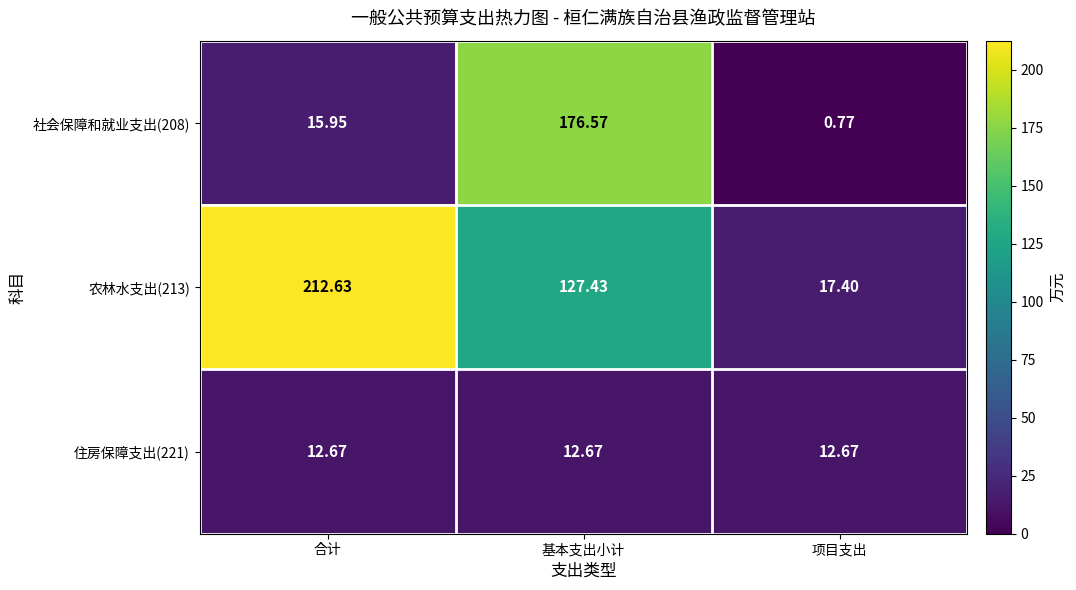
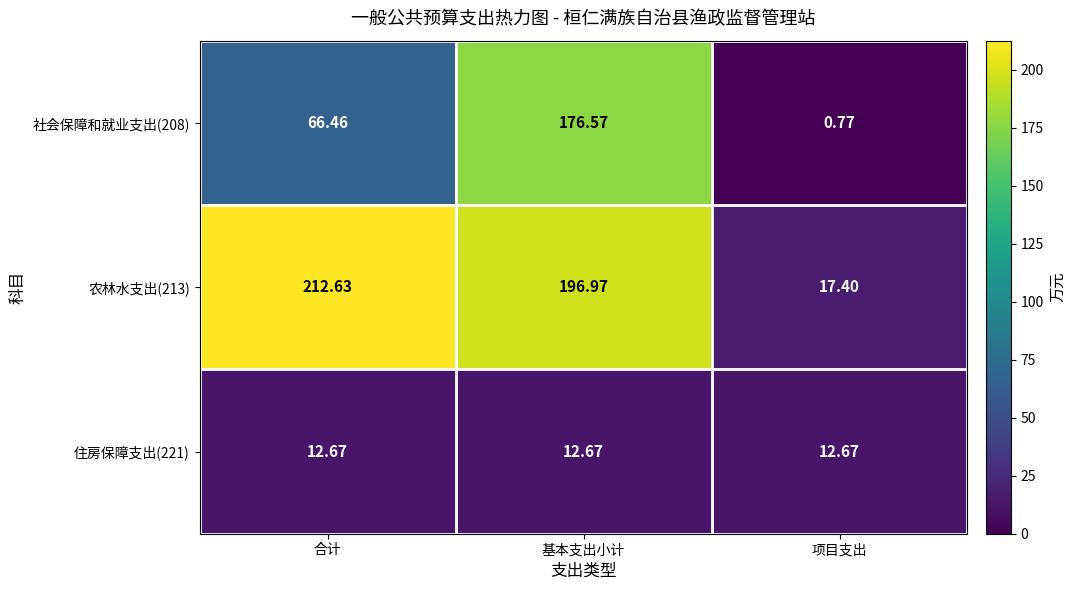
  {
    "社会保障和就业支出(208)": {
-     "合计": 15.95,
+     "合计": 66.46,
      "基本支出小计": 176.57,
      "项目支出": 0.77
    },
    "农林水支出(213)": {
      "合计": 212.63,
-     "基本支出小计": 127.43,
+     "基本支出小计": 196.97,
      "项目支出": 17.40
    },
    "住房保障支出(221)": {
      "合计": 12.67,
      "基本支出小计": 12.67,
      "项目支出": 12.67
    }
  }
